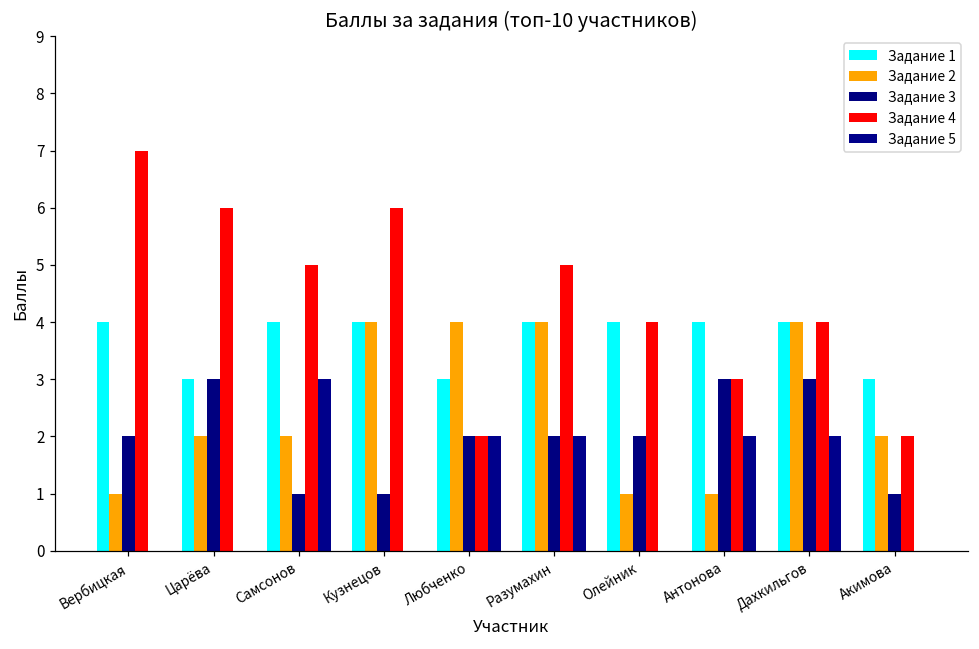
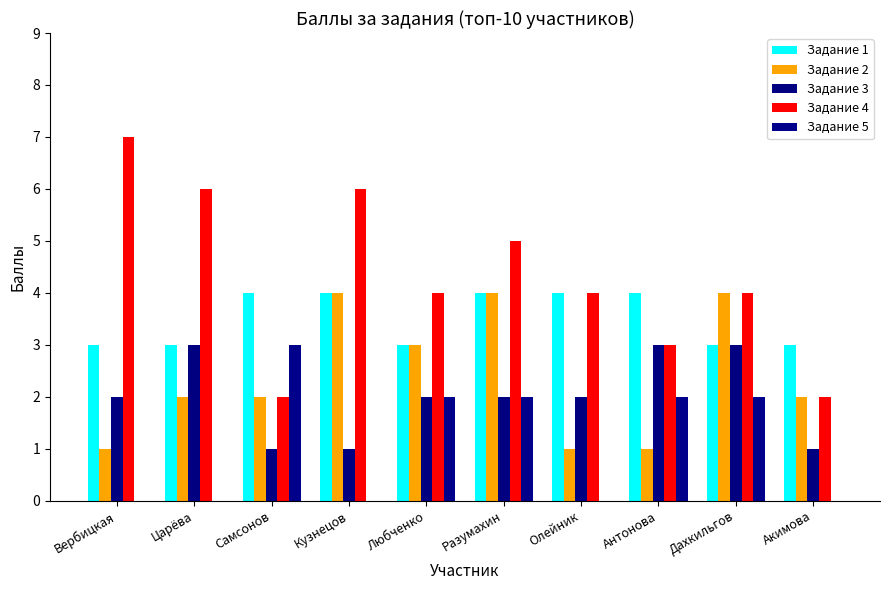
  {
    "Задание 1": {
-     "Вербицкая": 4,
+     "Вербицкая": 3,
      "Царёва": 3,
      "Самсонов": 4,
      "Кузнецов": 4,
      "Любченко": 3,
      "Разумахин": 4,
      "Олейник": 4,
      "Антонова": 4,
-     "Дахкильгов": 4,
+     "Дахкильгов": 3,
      "Акимова": 3
    },
    "Задание 2": {
      "Вербицкая": 1,
      "Царёва": 2,
      "Самсонов": 2,
      "Кузнецов": 4,
-     "Любченко": 4,
+     "Любченко": 3,
      "Разумахин": 4,
      "Олейник": 1,
      "Антонова": 1,
      "Дахкильгов": 4,
      "Акимова": 2
    },
    "Задание 4": {
      "Вербицкая": 7,
      "Царёва": 6,
-     "Самсонов": 5,
+     "Самсонов": 2,
      "Кузнецов": 6,
-     "Любченко": 2,
+     "Любченко": 4,
      "Разумахин": 5,
      "Олейник": 4,
      "Антонова": 3,
      "Дахкильгов": 4,
      "Акимова": 2
    }
  }
